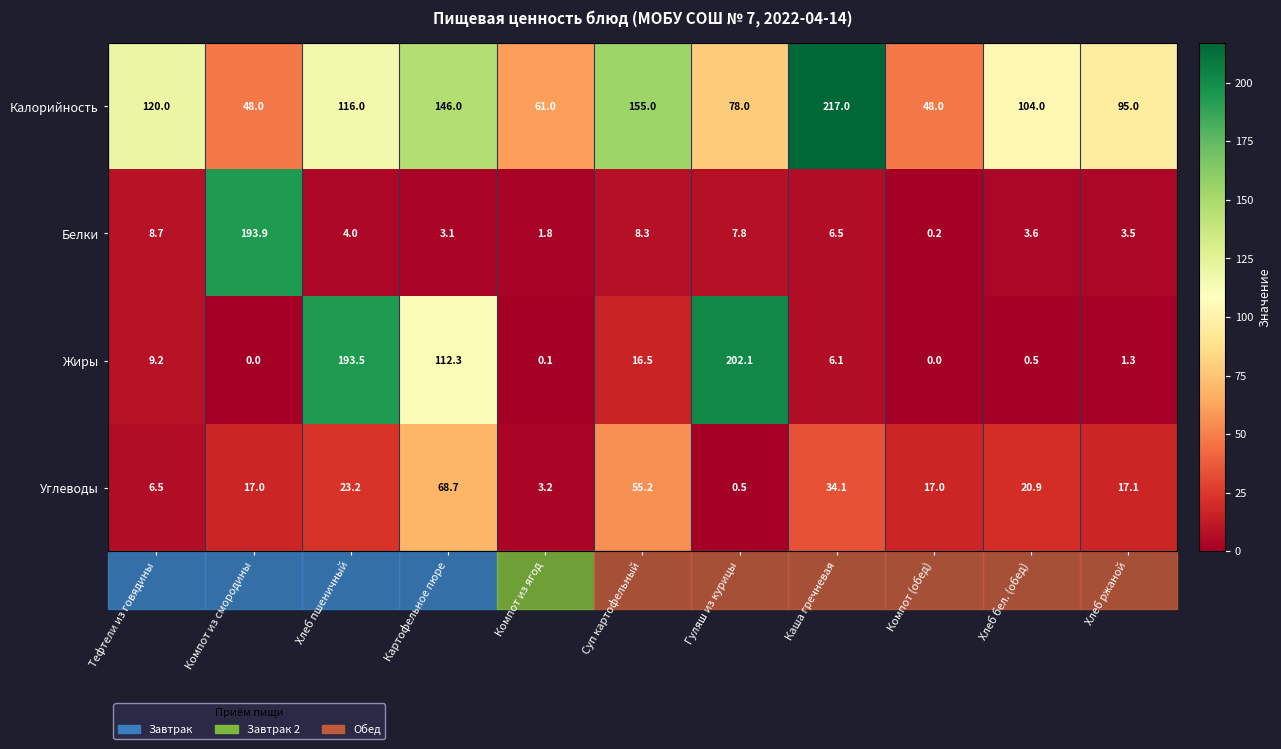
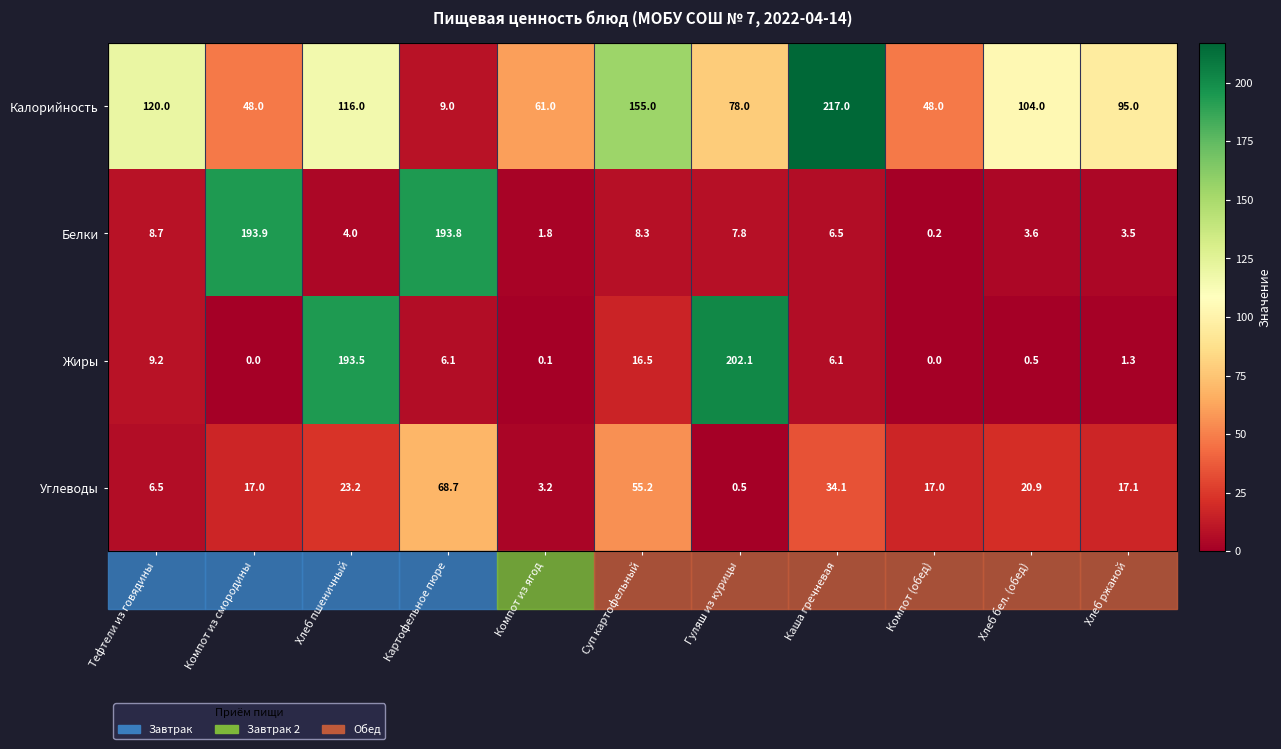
  {
    "Калорийность": {
      "Тефтели из говядины": 120.0,
      "Компот из смородины": 48.0,
      "Хлеб пшеничный": 116.0,
-     "Картофельное пюре": 146.0,
+     "Картофельное пюре": 9.0,
      "Компот из ягод": 61.0,
      "Суп картофельный": 155.0,
      "Гуляш из курицы": 78.0,
      "Каша гречневая": 217.0,
      "Компот (обед)": 48.0,
      "Хлеб бел. (обед)": 104.0,
      "Хлеб ржаной": 95.0
    },
    "Белки": {
      "Тефтели из говядины": 8.7,
      "Компот из смородины": 193.9,
      "Хлеб пшеничный": 4.0,
-     "Картофельное пюре": 3.1,
+     "Картофельное пюре": 193.8,
      "Компот из ягод": 1.8,
      "Суп картофельный": 8.3,
      "Гуляш из курицы": 7.8,
      "Каша гречневая": 6.5,
      "Компот (обед)": 0.2,
      "Хлеб бел. (обед)": 3.6,
      "Хлеб ржаной": 3.5
    },
    "Жиры": {
      "Тефтели из говядины": 9.2,
      "Компот из смородины": 0.0,
      "Хлеб пшеничный": 193.5,
-     "Картофельное пюре": 112.3,
+     "Картофельное пюре": 6.1,
      "Компот из ягод": 0.1,
      "Суп картофельный": 16.5,
      "Гуляш из курицы": 202.1,
      "Каша гречневая": 6.1,
      "Компот (обед)": 0.0,
      "Хлеб бел. (обед)": 0.5,
      "Хлеб ржаной": 1.3
    },
    "Углеводы": {
      "Тефтели из говядины": 6.5,
      "Компот из смородины": 17.0,
      "Хлеб пшеничный": 23.2,
      "Картофельное пюре": 68.7,
      "Компот из ягод": 3.2,
      "Суп картофельный": 55.2,
      "Гуляш из курицы": 0.5,
      "Каша гречневая": 34.1,
      "Компот (обед)": 17.0,
      "Хлеб бел. (обед)": 20.9,
      "Хлеб ржаной": 17.1
    }
  }
